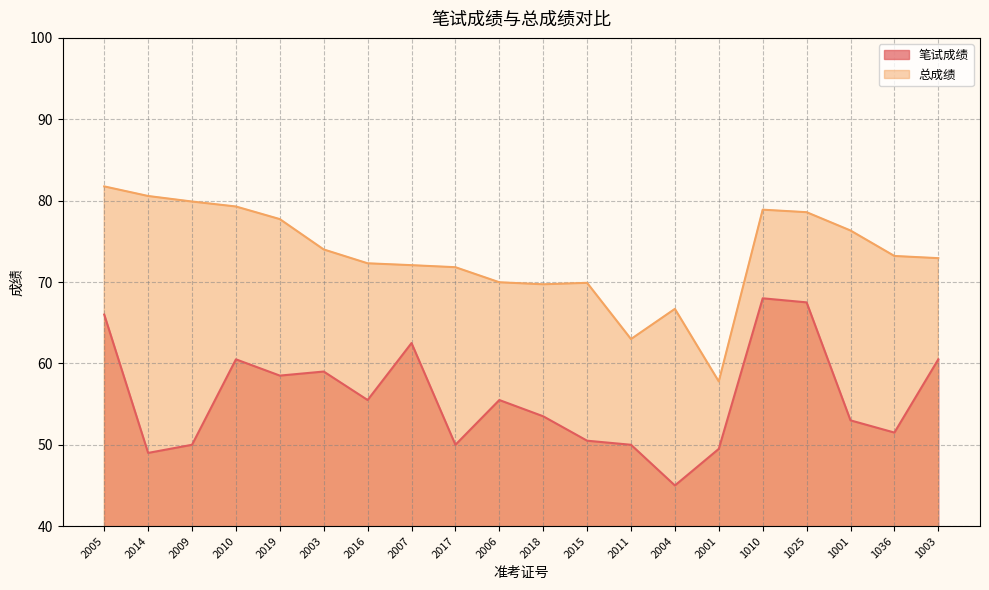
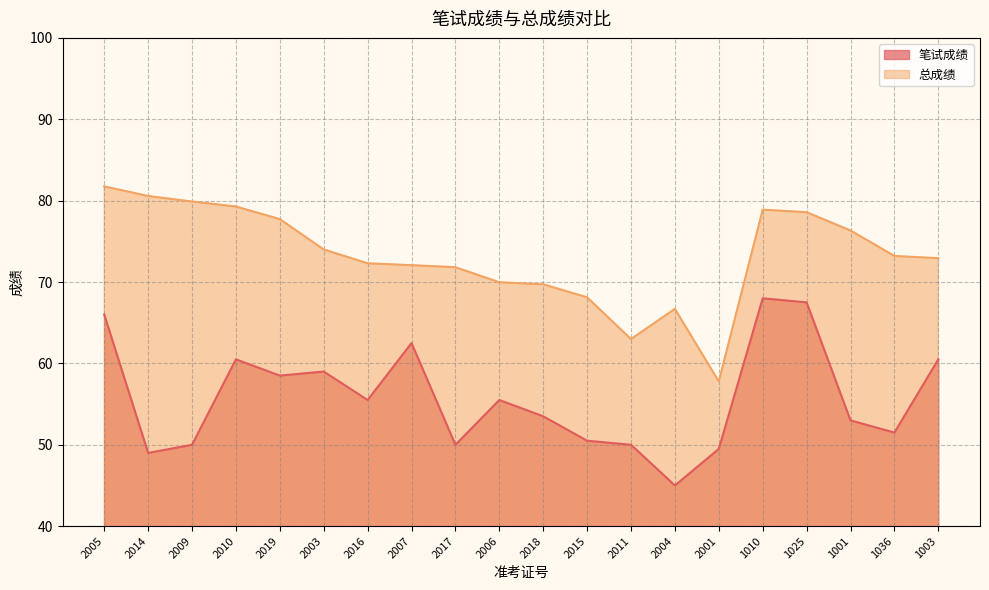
  {
    "笔试成绩": {
      "2005": 66,
      "2014": 49,
      "2009": 50,
      "2010": 61,
      "2019": 59,
      "2003": 59,
      "2016": 56,
      "2007": 63,
      "2017": 50,
      "2006": 56,
      "2018": 54,
      "2015": 51,
      "2011": 50,
      "2004": 45,
      "2001": 50,
      "1010": 68,
      "1025": 68,
      "1001": 53,
      "1036": 52,
      "1003": 61
    },
    "总成绩": {
      "2005": 82,
      "2014": 81,
      "2009": 80,
      "2010": 79,
      "2019": 78,
      "2003": 74,
      "2016": 72,
      "2007": 72,
      "2017": 72,
      "2006": 70,
      "2018": 70,
-     "2015": 70,
+     "2015": 68,
      "2011": 63,
      "2004": 67,
      "2001": 58,
      "1010": 79,
      "1025": 79,
      "1001": 76,
      "1036": 73,
      "1003": 73
    }
  }
